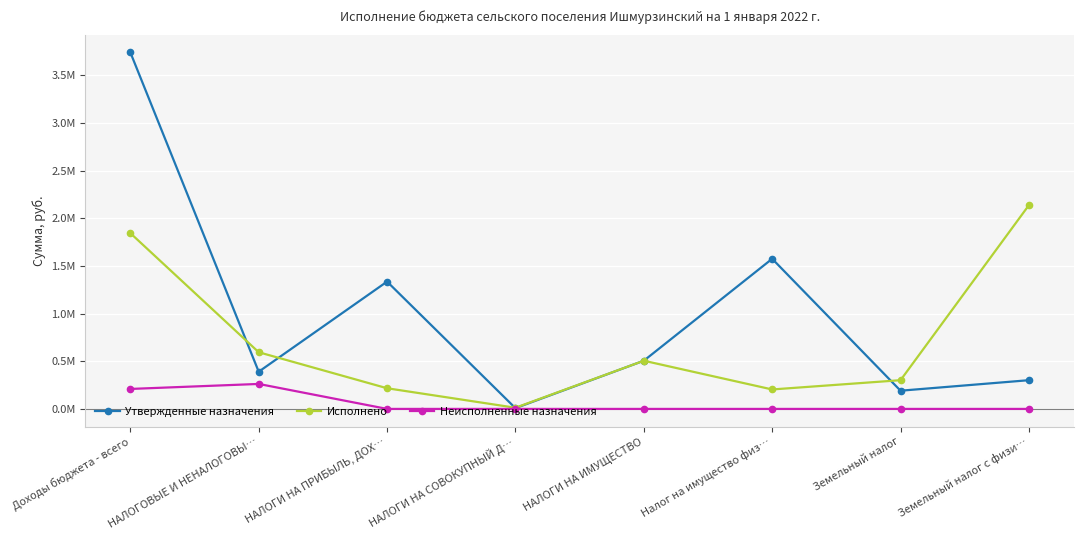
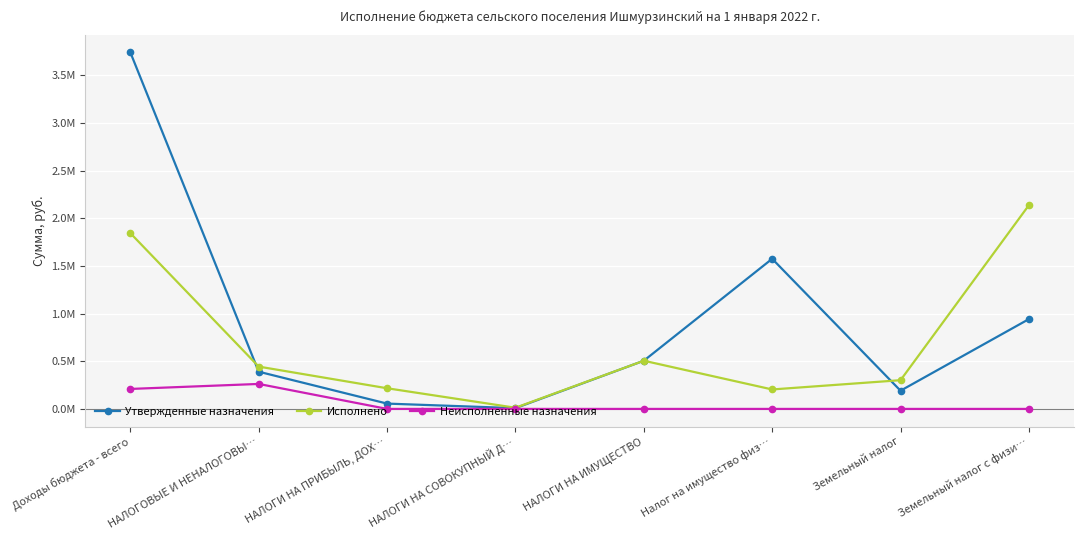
  {
    "Утвержденные назначения": {
      "Доходы бюджета - всего": 3700000,
      "НАЛОГОВЫЕ И НЕНАЛОГОВЫ…": 400000,
-     "НАЛОГИ НА ПРИБЫЛЬ, ДОХ…": 1300000,
+     "НАЛОГИ НА ПРИБЫЛЬ, ДОХ…": 100000,
      "Налог на имущество физ…": 1600000,
      "Земельный налог": 200000,
-     "Земельный налог с физи…": 300000
+     "Земельный налог с физи…": 900000
    },
    "Исполнено": {
      "Доходы бюджета - всего": 1800000,
-     "НАЛОГОВЫЕ И НЕНАЛОГОВЫ…": 600000,
+     "НАЛОГОВЫЕ И НЕНАЛОГОВЫ…": 400000,
      "НАЛОГИ НА ПРИБЫЛЬ, ДОХ…": 200000,
      "Налог на имущество физ…": 200000,
      "Земельный налог": 300000,
      "Земельный налог с физи…": 2100000
    },
    "Неисполненные назначения": {
      "Доходы бюджета - всего": 200000,
      "НАЛОГОВЫЕ И НЕНАЛОГОВЫ…": 300000,
      "НАЛОГИ НА ПРИБЫЛЬ, ДОХ…": 0,
      "НАЛОГИ НА ИМУЩЕСТВО": 0,
      "Налог на имущество физ…": 0,
      "Земельный налог": 0,
      "Земельный налог с физи…": 0
    }
  }
